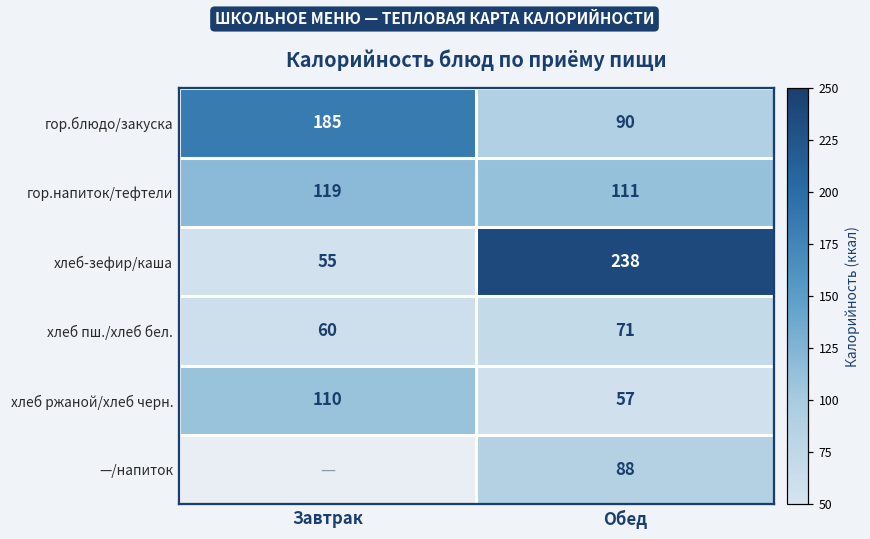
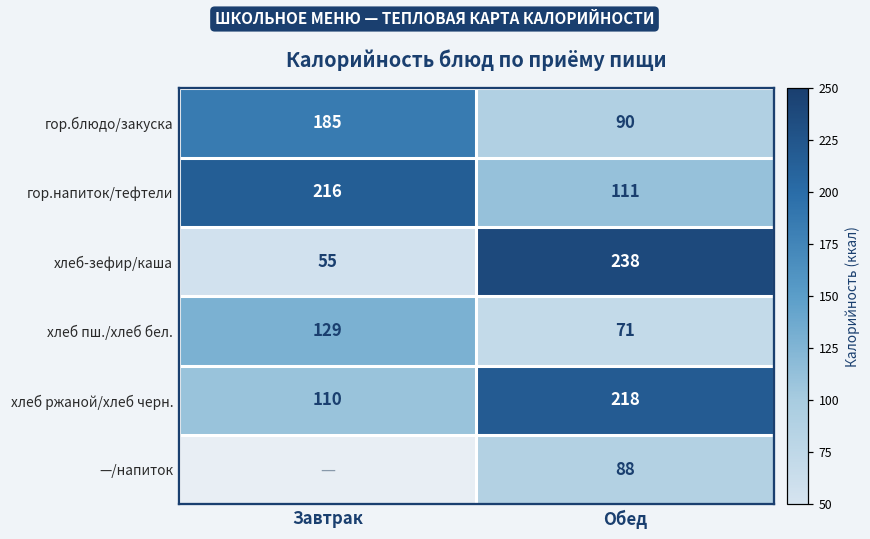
  {
    "гор.блюдо/закуска": {
      "Завтрак": 185,
      "Обед": 90
    },
    "гор.напиток/тефтели": {
-     "Завтрак": 119,
+     "Завтрак": 216,
      "Обед": 111
    },
    "хлеб-зефир/каша": {
      "Завтрак": 55,
      "Обед": 238
    },
    "хлеб пш./хлеб бел.": {
-     "Завтрак": 60,
+     "Завтрак": 129,
      "Обед": 71
    },
    "хлеб ржаной/хлеб черн.": {
      "Завтрак": 110,
-     "Обед": 57
+     "Обед": 218
    },
    "—/напиток": {
      "Обед": 88
    }
  }
